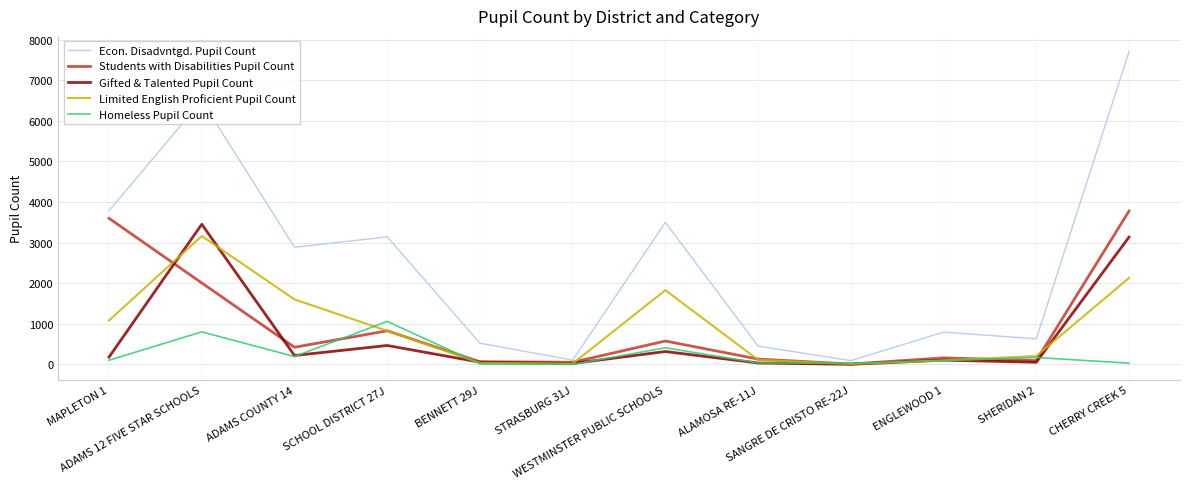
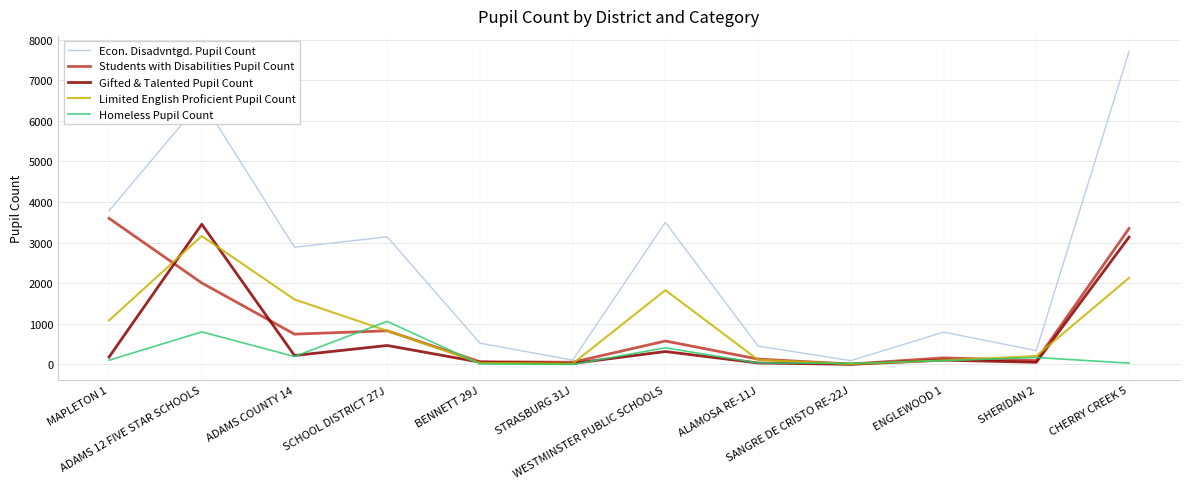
  {
    "Econ. Disadvntgd. Pupil Count": {
      "MAPLETON 1": 3800,
      "ADAMS COUNTY 14": 2900,
      "SCHOOL DISTRICT 27J": 3100,
      "BENNETT 29J": 500,
      "WESTMINSTER PUBLIC SCHOOLS": 3500,
      "ALAMOSA RE-11J": 500,
      "SANGRE DE CRISTO RE-22J": 100,
      "ENGLEWOOD 1": 800,
-     "SHERIDAN 2": 600,
+     "SHERIDAN 2": 300,
      "CHERRY CREEK 5": 7700
    },
    "Students with Disabilities Pupil Count": {
      "MAPLETON 1": 3600,
      "ADAMS 12 FIVE STAR SCHOOLS": 2000,
-     "ADAMS COUNTY 14": 400,
+     "ADAMS COUNTY 14": 700,
      "WESTMINSTER PUBLIC SCHOOLS": 600,
-     "CHERRY CREEK 5": 3800
+     "CHERRY CREEK 5": 3300
    },
    "Gifted & Talented Pupil Count": {
      "MAPLETON 1": 200,
      "ADAMS 12 FIVE STAR SCHOOLS": 3500,
      "SCHOOL DISTRICT 27J": 500,
      "WESTMINSTER PUBLIC SCHOOLS": 300,
      "CHERRY CREEK 5": 3100
    },
    "Limited English Proficient Pupil Count": {
      "MAPLETON 1": 1100,
      "ADAMS 12 FIVE STAR SCHOOLS": 3200,
      "ADAMS COUNTY 14": 1600,
      "WESTMINSTER PUBLIC SCHOOLS": 1800,
      "CHERRY CREEK 5": 2100
    },
    "Homeless Pupil Count": {
      "MAPLETON 1": 100,
      "ADAMS 12 FIVE STAR SCHOOLS": 800,
      "SCHOOL DISTRICT 27J": 1100,
      "WESTMINSTER PUBLIC SCHOOLS": 400,
      "CHERRY CREEK 5": 0
    }
  }
